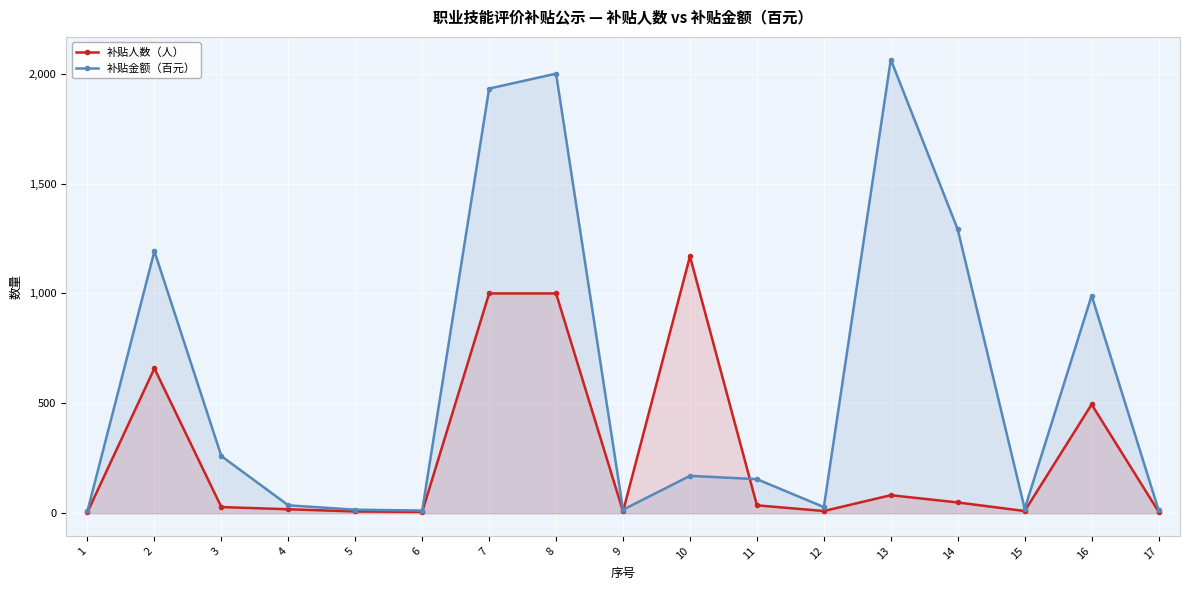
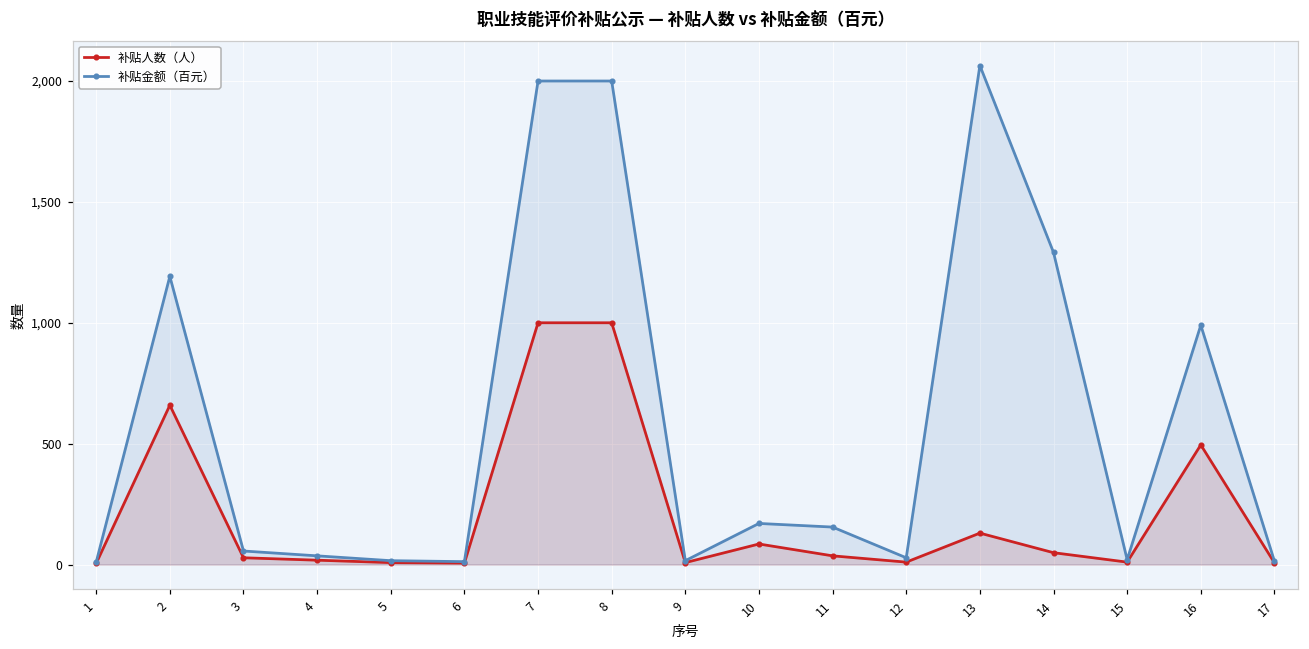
  {
    "补贴人数（人）": {
      "2": "660",
      "3": "30",
      "4": "20",
      "7": "1,000",
      "8": "1,000",
-     "10": "1,170",
+     "10": "90",
      "11": "40",
      "12": "10",
-     "13": "80",
+     "13": "130",
      "14": "50",
      "16": "500"
    },
    "补贴金额（百元）": {
      "2": "1,190",
-     "3": "260",
+     "3": "60",
      "4": "40",
-     "7": "1,930",
+     "7": "2,000",
      "8": "2,000",
      "10": "170",
      "11": "160",
      "12": "30",
      "13": "2,060",
      "14": "1,290",
      "16": "990"
    }
  }
